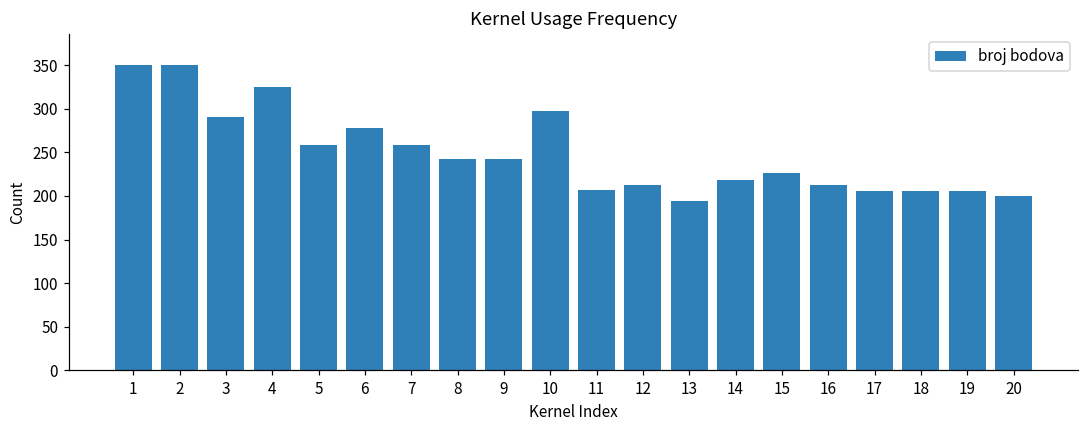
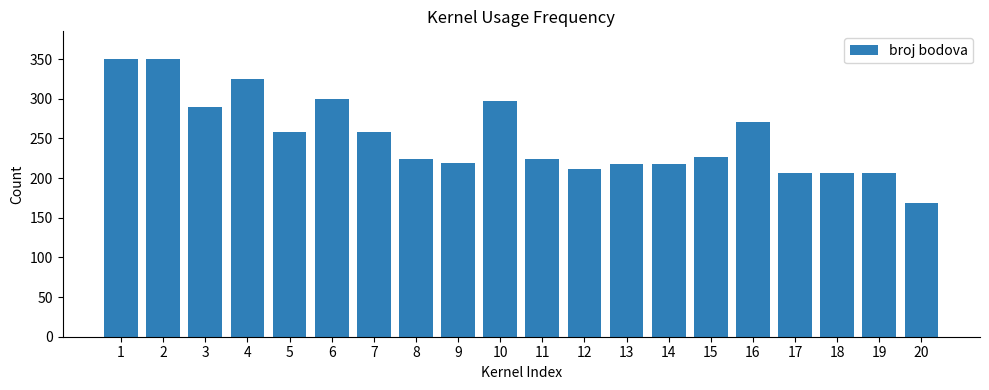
  {
    "1": 350,
    "2": 350,
    "3": 290,
    "4": 330,
    "5": 260,
-   "6": 280,
+   "6": 300,
    "7": 260,
-   "8": 240,
-   "9": 240,
+   "8": 220,
+   "9": 220,
    "10": 300,
-   "11": 210,
+   "11": 220,
    "12": 210,
-   "13": 190,
+   "13": 220,
    "14": 220,
    "15": 230,
-   "16": 210,
+   "16": 270,
    "17": 210,
    "18": 210,
    "19": 210,
-   "20": 200
+   "20": 170
  }
